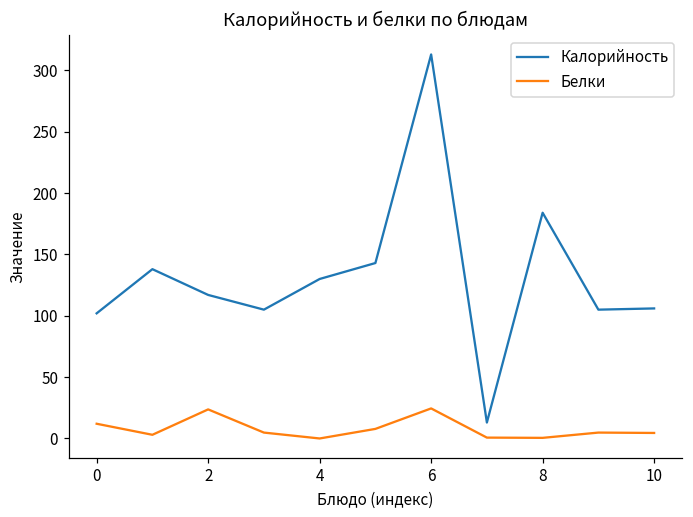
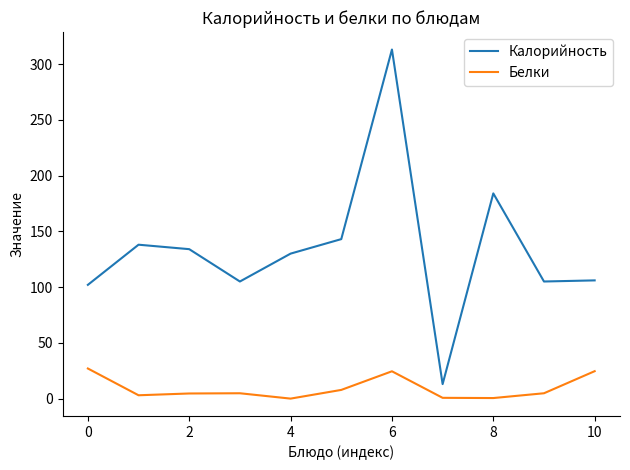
  {
    "Калорийность": {
      "0": 102,
-     "2": 117,
+     "2": 134,
      "4": 130,
      "6": 313,
      "8": 184,
      "10": 106
    },
    "Белки": {
-     "0": 12,
-     "2": 24,
+     "0": 27,
+     "2": 5,
      "4": 0,
      "6": 25,
      "8": 1,
-     "10": 5
+     "10": 25
    }
  }
